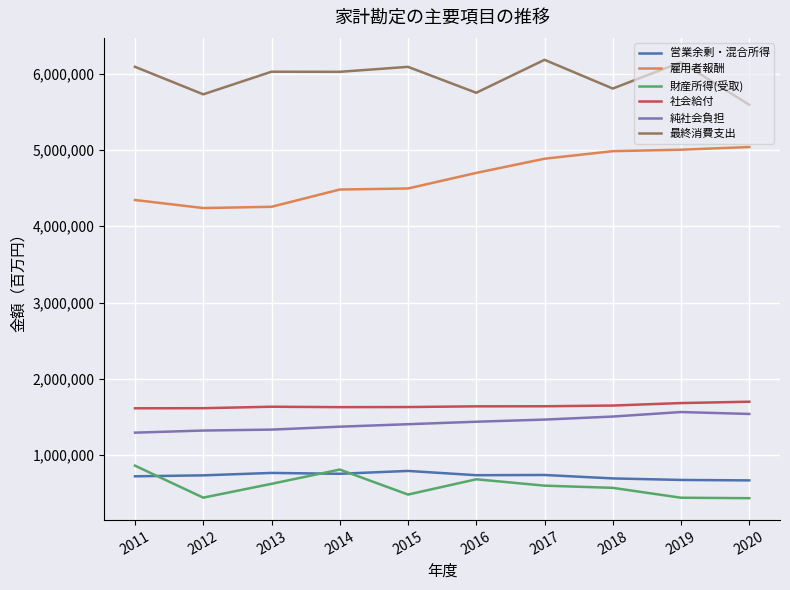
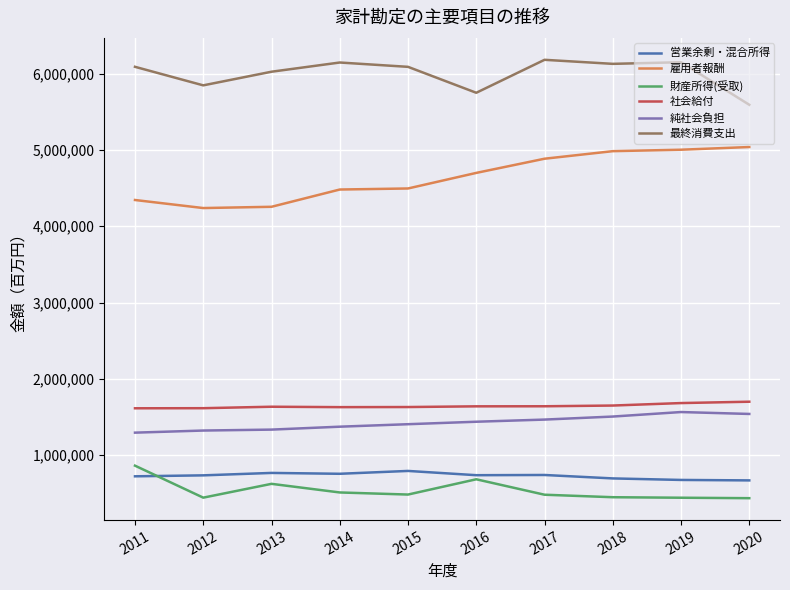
  {
    "財産所得(受取)": {
      "2011": "900,000",
      "2012": "400,000",
      "2013": "600,000",
-     "2014": "800,000",
+     "2014": "500,000",
      "2015": "500,000",
      "2016": "700,000",
-     "2017": "600,000",
-     "2018": "600,000",
+     "2017": "500,000",
+     "2018": "400,000",
      "2019": "400,000",
      "2020": "400,000"
    },
    "最終消費支出": {
      "2011": "6,100,000",
-     "2012": "5,700,000",
+     "2012": "5,800,000",
      "2013": "6,000,000",
-     "2014": "6,000,000",
+     "2014": "6,100,000",
      "2015": "6,100,000",
      "2016": "5,700,000",
      "2017": "6,200,000",
-     "2018": "5,800,000"
+     "2018": "6,100,000"
    }
  }
